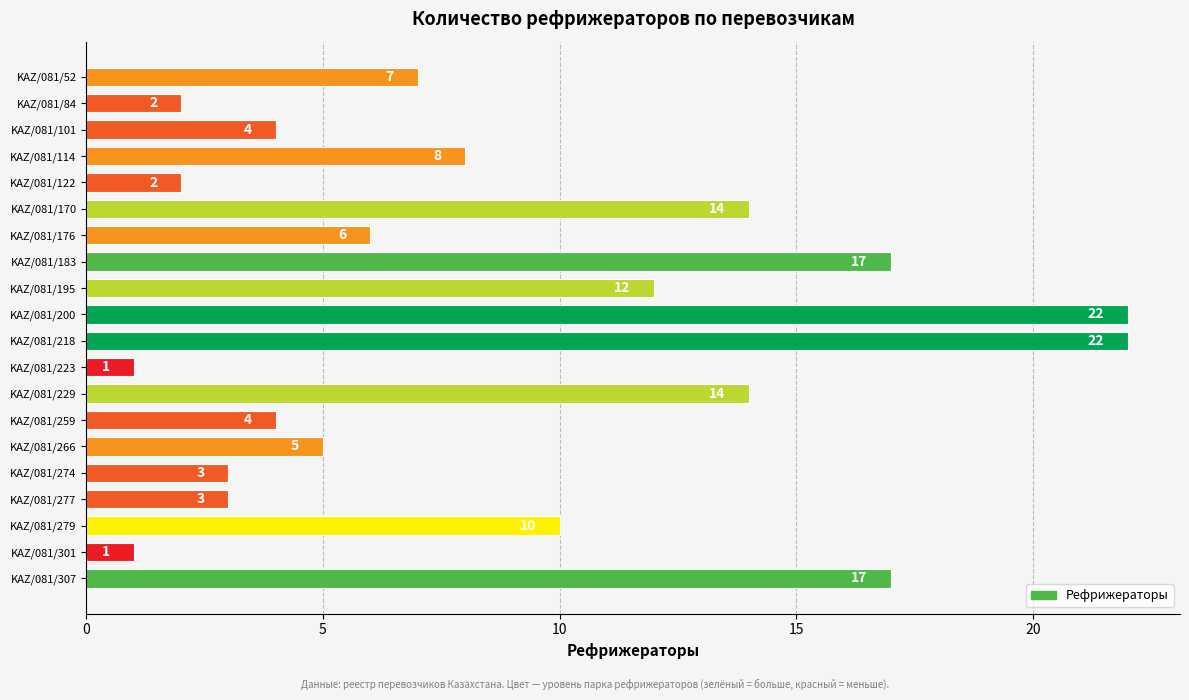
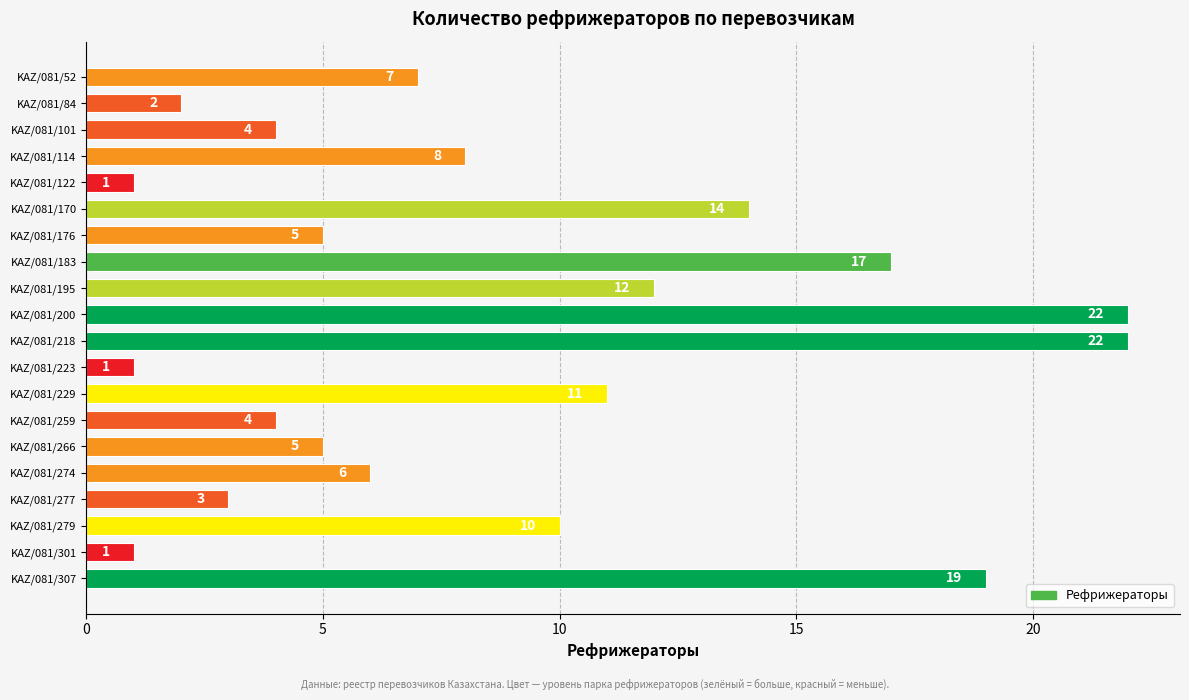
  {
    "KAZ/081/52": 7,
    "KAZ/081/84": 2,
    "KAZ/081/101": 4,
    "KAZ/081/114": 8,
-   "KAZ/081/122": 2,
+   "KAZ/081/122": 1,
    "KAZ/081/170": 14,
-   "KAZ/081/176": 6,
+   "KAZ/081/176": 5,
    "KAZ/081/183": 17,
    "KAZ/081/195": 12,
    "KAZ/081/200": 22,
    "KAZ/081/218": 22,
    "KAZ/081/223": 1,
-   "KAZ/081/229": 14,
+   "KAZ/081/229": 11,
    "KAZ/081/259": 4,
    "KAZ/081/266": 5,
-   "KAZ/081/274": 3,
+   "KAZ/081/274": 6,
    "KAZ/081/277": 3,
    "KAZ/081/279": 10,
    "KAZ/081/301": 1,
-   "KAZ/081/307": 17
+   "KAZ/081/307": 19
  }
